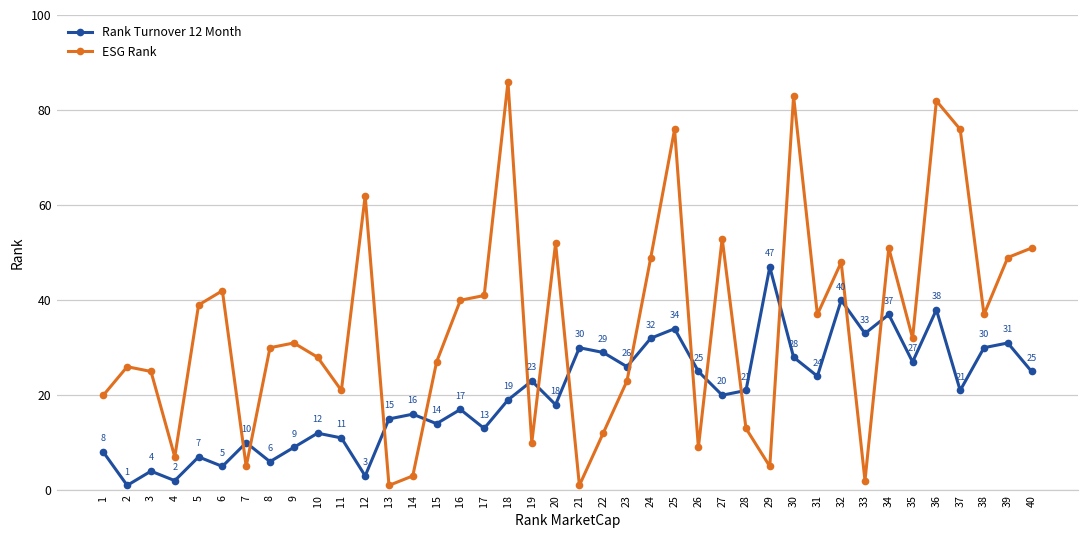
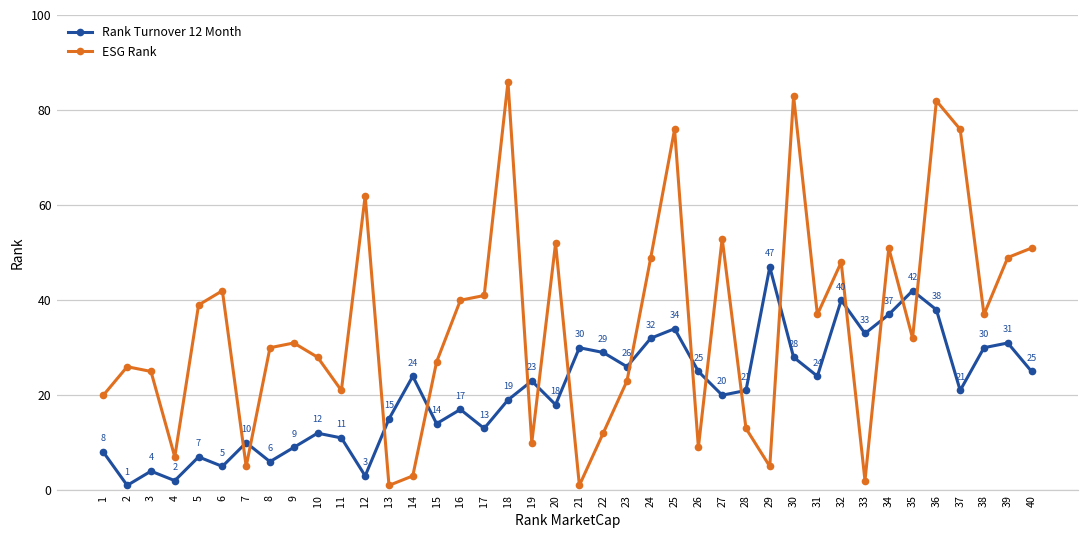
  {
    "Rank Turnover 12 Month": {
      "1": 8,
      "2": 1,
      "3": 4,
      "4": 2,
      "5": 7,
      "6": 5,
      "7": 10,
      "8": 6,
      "9": 9,
      "10": 12,
      "11": 11,
      "12": 3,
      "13": 15,
-     "14": 16,
+     "14": 24,
      "15": 14,
      "16": 17,
      "17": 13,
      "18": 19,
      "19": 23,
      "20": 18,
      "21": 30,
      "22": 29,
      "23": 26,
      "24": 32,
      "25": 34,
      "26": 25,
      "27": 20,
      "28": 21,
      "29": 47,
      "30": 28,
      "31": 24,
      "32": 40,
      "33": 33,
      "34": 37,
-     "35": 27,
+     "35": 42,
      "36": 38,
      "37": 21,
      "38": 30,
      "39": 31,
      "40": 25
    },
    "ESG Rank": {
      "1": 20,
      "2": 26,
      "3": 25,
      "5": 39,
      "6": 42,
      "8": 30,
      "9": 31,
      "10": 28,
      "11": 21,
      "12": 62,
      "13": 1,
      "14": 3,
      "15": 27,
      "16": 40,
      "17": 41,
      "18": 86,
      "19": 10,
      "20": 52,
      "21": 1,
      "22": 12,
      "23": 23,
      "24": 49,
      "25": 76,
      "26": 9,
      "27": 53,
      "28": 13,
      "29": 5,
      "30": 83,
      "31": 37,
      "32": 48,
      "33": 2,
      "34": 51,
      "36": 82,
      "37": 76,
      "38": 37,
      "39": 49,
      "40": 51
    }
  }
